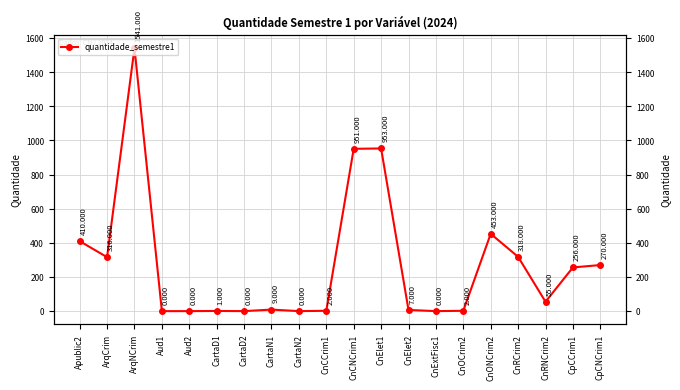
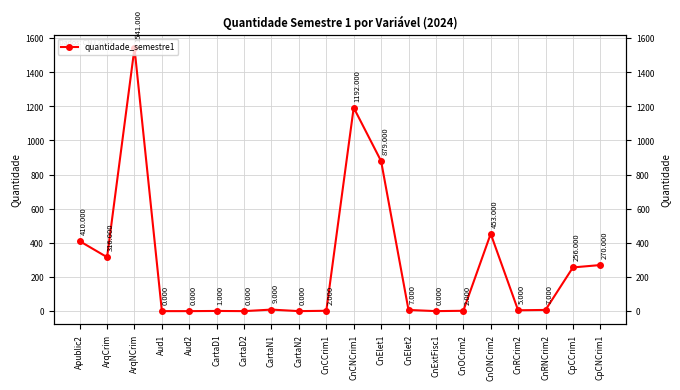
  {
    "Apublic2": 410.000,
    "ArqCrim": 316.000,
    "Aud1": 0.000,
    "Aud2": 0.000,
    "CartaD1": 1.000,
    "CartaD2": 0.000,
    "CartaN1": 9.000,
    "CartaN2": 0.000,
    "CnCCrim1": 2.000,
-   "CnCNCrim1": 951.000,
-   "CnElet1": 953.000,
+   "CnCNCrim1": 1192.000,
+   "CnElet1": 879.000,
    "CnElet2": 7.000,
    "CnExtFisc1": 0.000,
    "CnOCrim2": 2.000,
    "CnONCrim2": 453.000,
-   "CnRCrim2": 318.000,
-   "CnRNCrim2": 55.000,
+   "CnRCrim2": 5.000,
+   "CnRNCrim2": 7.000,
    "CpCCrim1": 256.000,
    "CpCNCrim1": 270.000
  }
